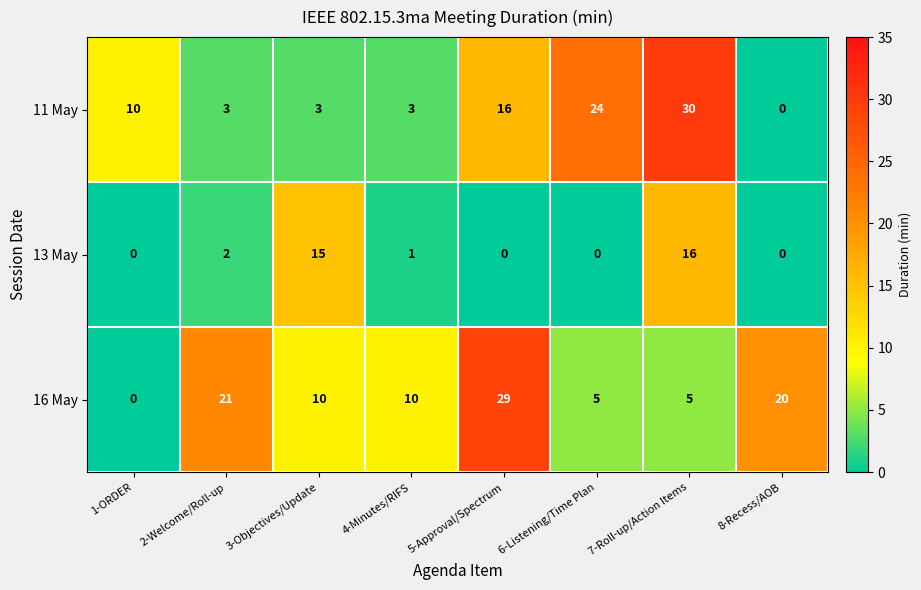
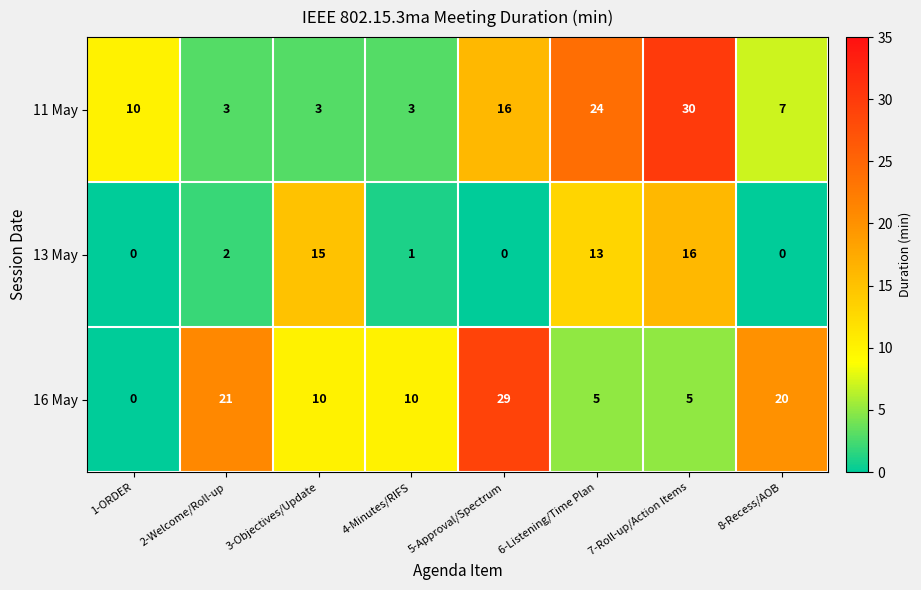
  {
    "11 May": {
      "1-ORDER": 10,
      "2-Welcome/Roll-up": 3,
      "3-Objectives/Update": 3,
      "4-Minutes/RIFS": 3,
      "5-Approval/Spectrum": 16,
      "6-Listening/Time Plan": 24,
      "7-Roll-up/Action Items": 30,
-     "8-Recess/AOB": 0
+     "8-Recess/AOB": 7
    },
    "13 May": {
      "1-ORDER": 0,
      "2-Welcome/Roll-up": 2,
      "3-Objectives/Update": 15,
      "4-Minutes/RIFS": 1,
      "5-Approval/Spectrum": 0,
-     "6-Listening/Time Plan": 0,
+     "6-Listening/Time Plan": 13,
      "7-Roll-up/Action Items": 16,
      "8-Recess/AOB": 0
    },
    "16 May": {
      "1-ORDER": 0,
      "2-Welcome/Roll-up": 21,
      "3-Objectives/Update": 10,
      "4-Minutes/RIFS": 10,
      "5-Approval/Spectrum": 29,
      "6-Listening/Time Plan": 5,
      "7-Roll-up/Action Items": 5,
      "8-Recess/AOB": 20
    }
  }
